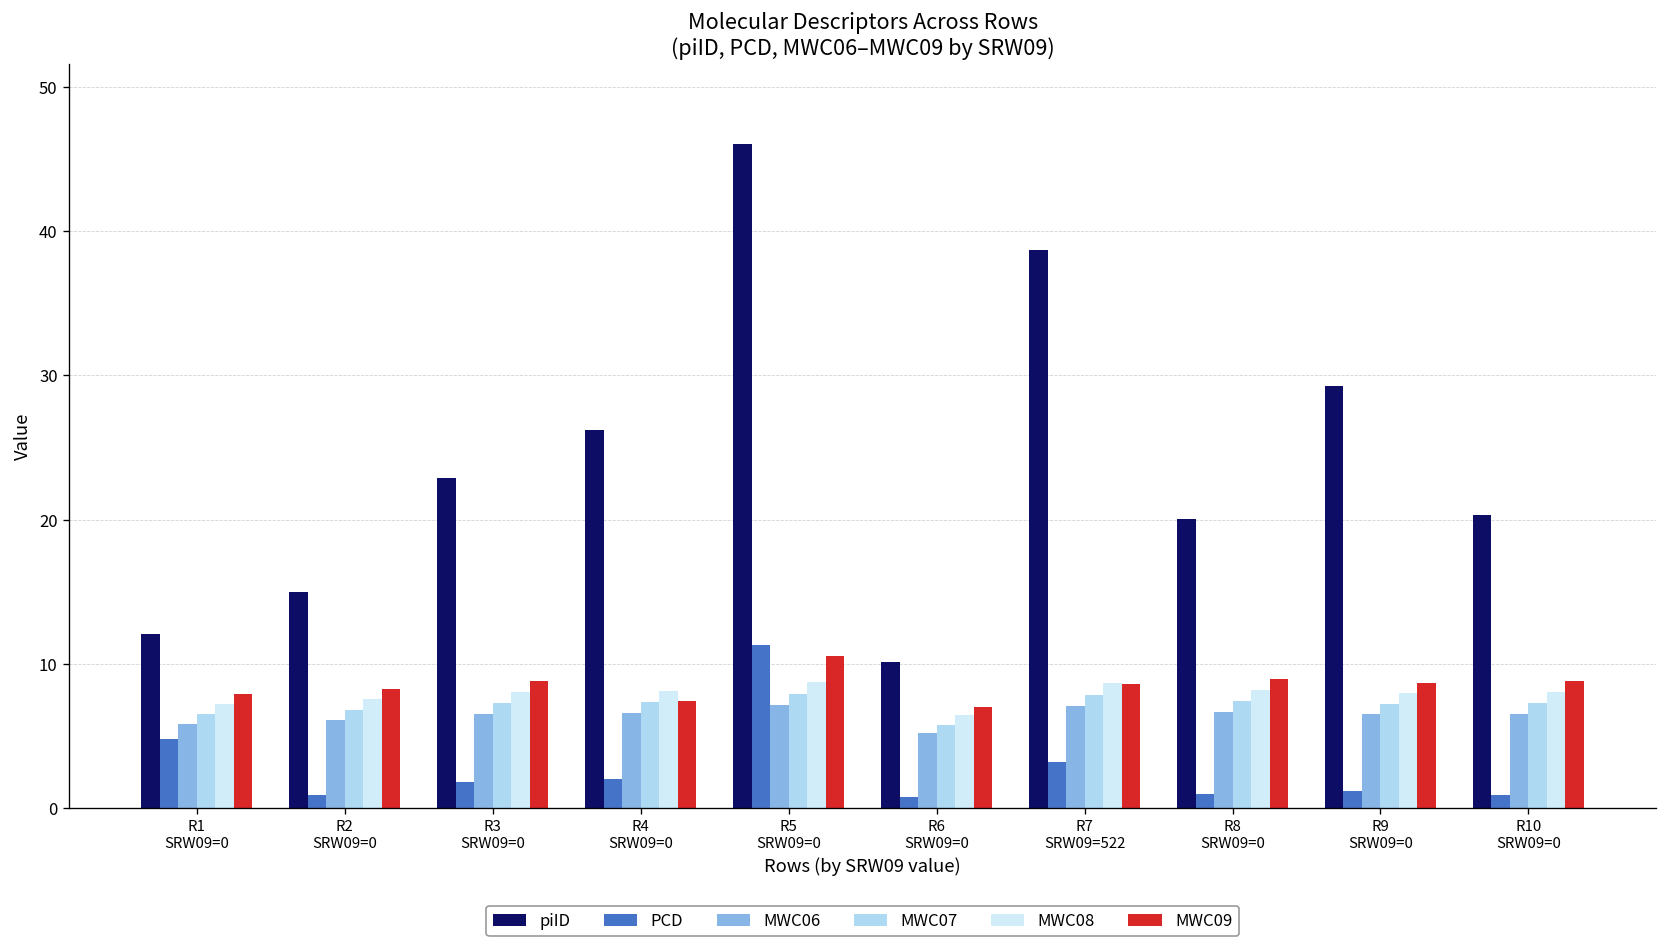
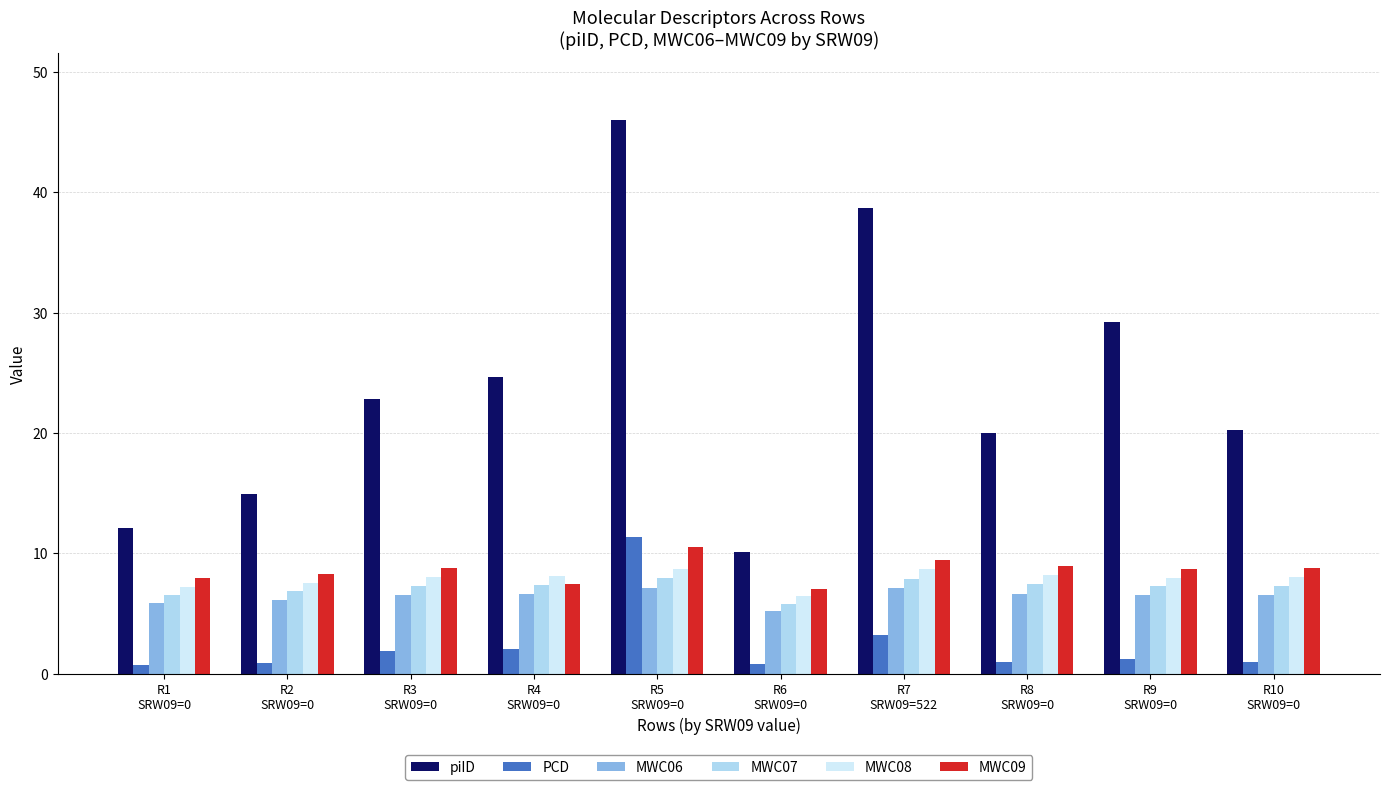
  {
    "piID": {
      "R1 SRW09=0": 12.1,
      "R2 SRW09=0": 15.0,
      "R3 SRW09=0": 22.9,
-     "R4 SRW09=0": 26.2,
+     "R4 SRW09=0": 24.6,
      "R5 SRW09=0": 46.0,
      "R6 SRW09=0": 10.1,
      "R7 SRW09=522": 38.7,
      "R8 SRW09=0": 20.0,
      "R9 SRW09=0": 29.2,
      "R10 SRW09=0": 20.3
    },
    "PCD": {
-     "R1 SRW09=0": 4.8,
+     "R1 SRW09=0": 0.7,
      "R2 SRW09=0": 0.9,
      "R3 SRW09=0": 1.8,
      "R4 SRW09=0": 2.0,
      "R5 SRW09=0": 11.3,
      "R6 SRW09=0": 0.8,
      "R7 SRW09=522": 3.2,
      "R8 SRW09=0": 1.0,
      "R9 SRW09=0": 1.2,
      "R10 SRW09=0": 0.9
    },
    "MWC09": {
      "R1 SRW09=0": 7.9,
      "R2 SRW09=0": 8.3,
      "R3 SRW09=0": 8.8,
      "R4 SRW09=0": 7.4,
      "R5 SRW09=0": 10.5,
      "R6 SRW09=0": 7.0,
-     "R7 SRW09=522": 8.6,
+     "R7 SRW09=522": 9.5,
      "R8 SRW09=0": 9.0,
      "R9 SRW09=0": 8.7,
      "R10 SRW09=0": 8.8
    }
  }
